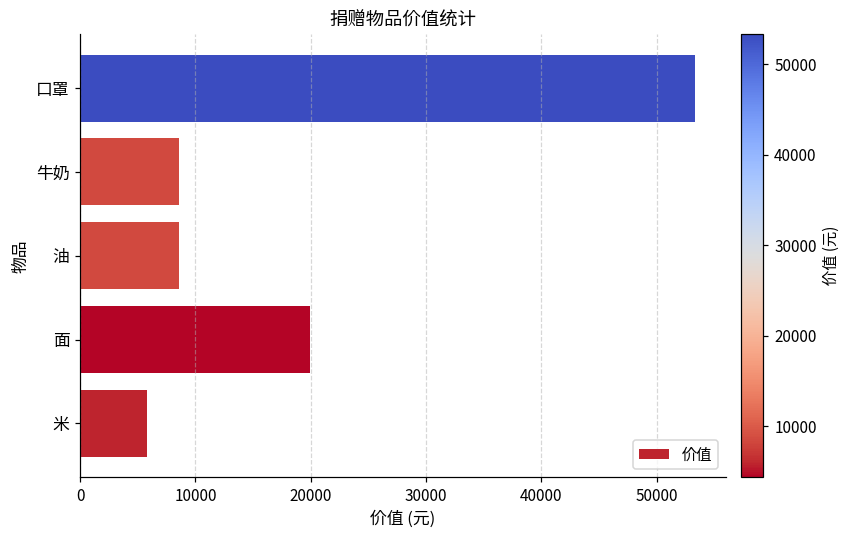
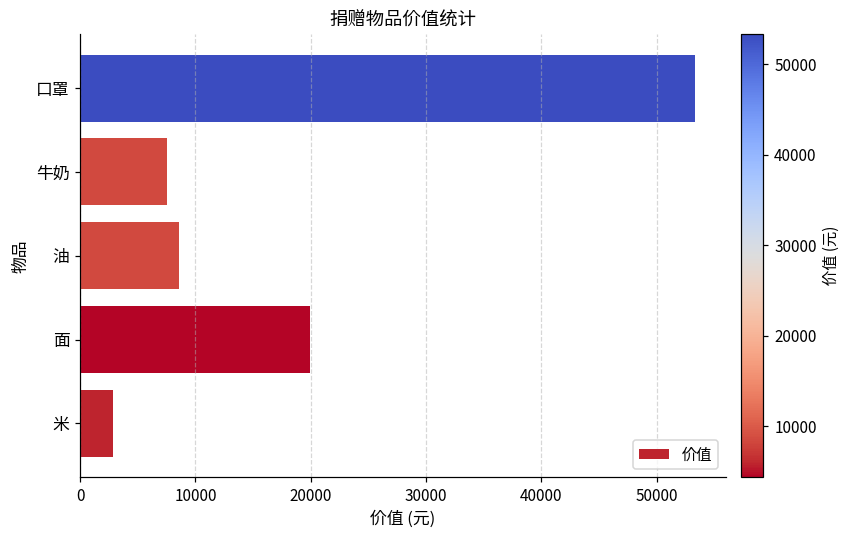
  {
    "口罩": 53300,
-   "牛奶": 8500,
+   "牛奶": 7600,
    "油": 8500,
    "面": 19900,
-   "米": 5800
+   "米": 2900
  }
